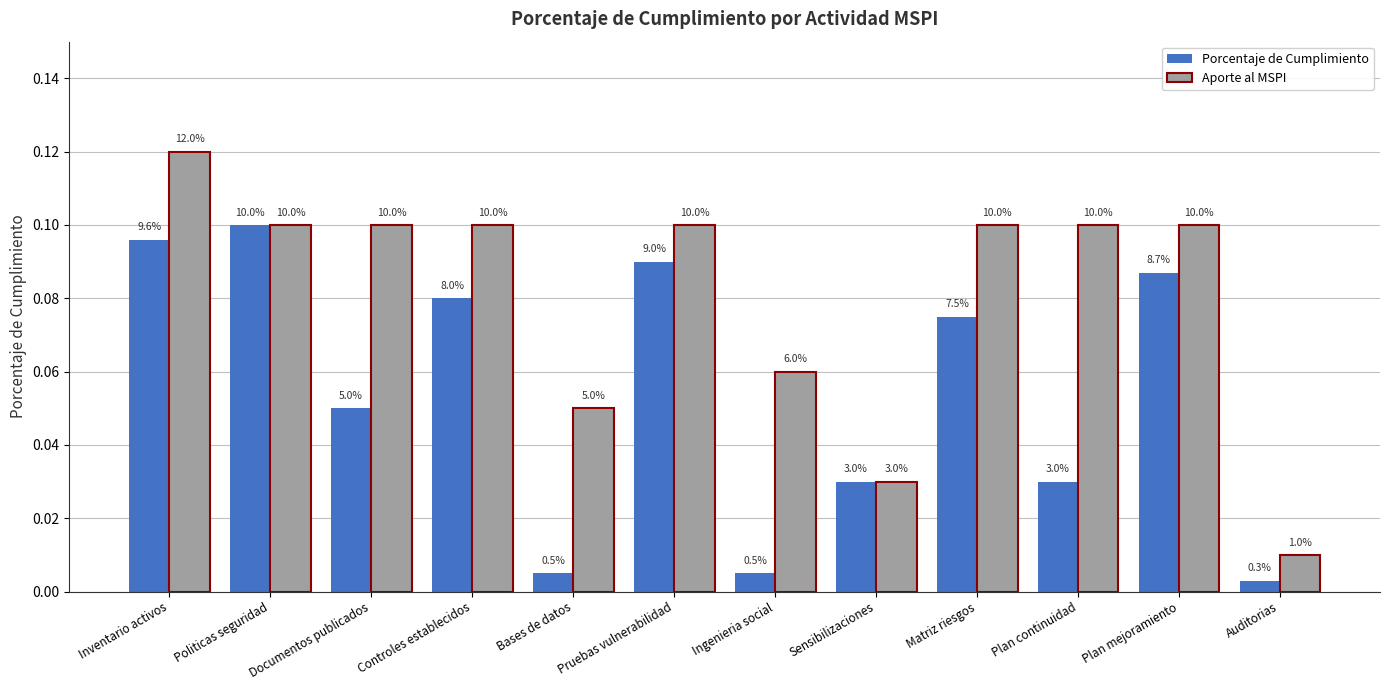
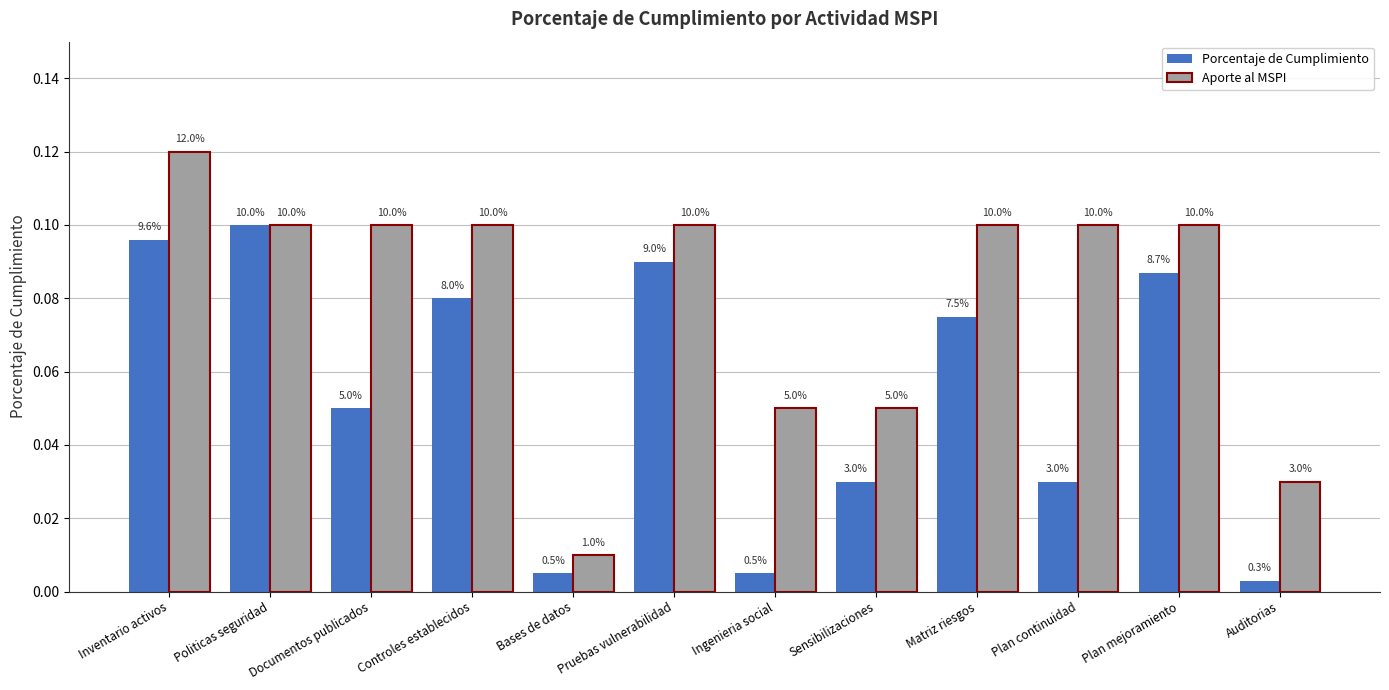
  {
    "Porcentaje de Cumplimiento": {
      "Inventario activos": "9.6%",
      "Politicas seguridad": "10.0%",
      "Documentos publicados": "5.0%",
      "Controles establecidos": "8.0%",
      "Bases de datos": "0.5%",
      "Pruebas vulnerabilidad": "9.0%",
      "Ingenieria social": "0.5%",
      "Sensibilizaciones": "3.0%",
      "Matriz riesgos": "7.5%",
      "Plan continuidad": "3.0%",
      "Plan mejoramiento": "8.7%",
      "Auditorias": "0.3%"
    },
    "Aporte al MSPI": {
      "Inventario activos": "12.0%",
      "Politicas seguridad": "10.0%",
      "Documentos publicados": "10.0%",
      "Controles establecidos": "10.0%",
-     "Bases de datos": "5.0%",
+     "Bases de datos": "1.0%",
      "Pruebas vulnerabilidad": "10.0%",
-     "Ingenieria social": "6.0%",
-     "Sensibilizaciones": "3.0%",
+     "Ingenieria social": "5.0%",
+     "Sensibilizaciones": "5.0%",
      "Matriz riesgos": "10.0%",
      "Plan continuidad": "10.0%",
      "Plan mejoramiento": "10.0%",
-     "Auditorias": "1.0%"
+     "Auditorias": "3.0%"
    }
  }
